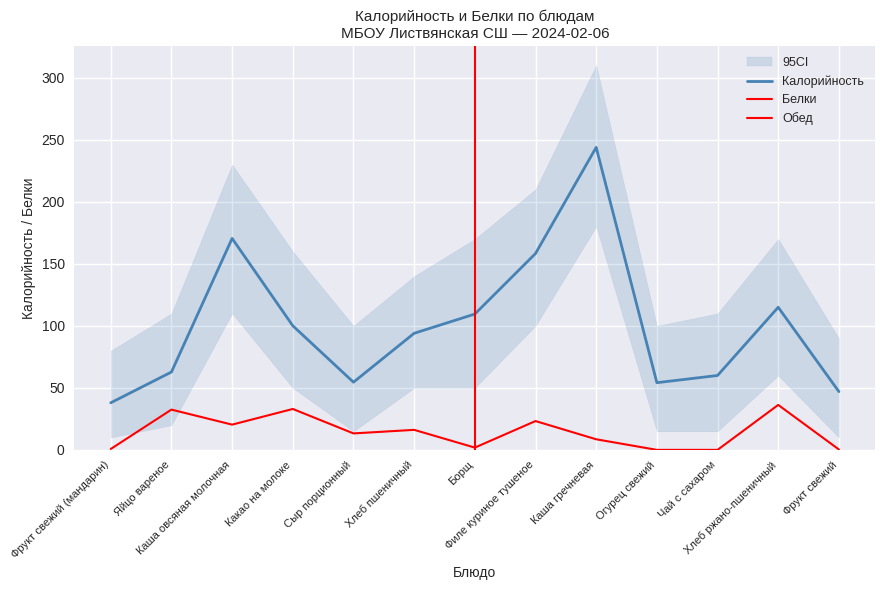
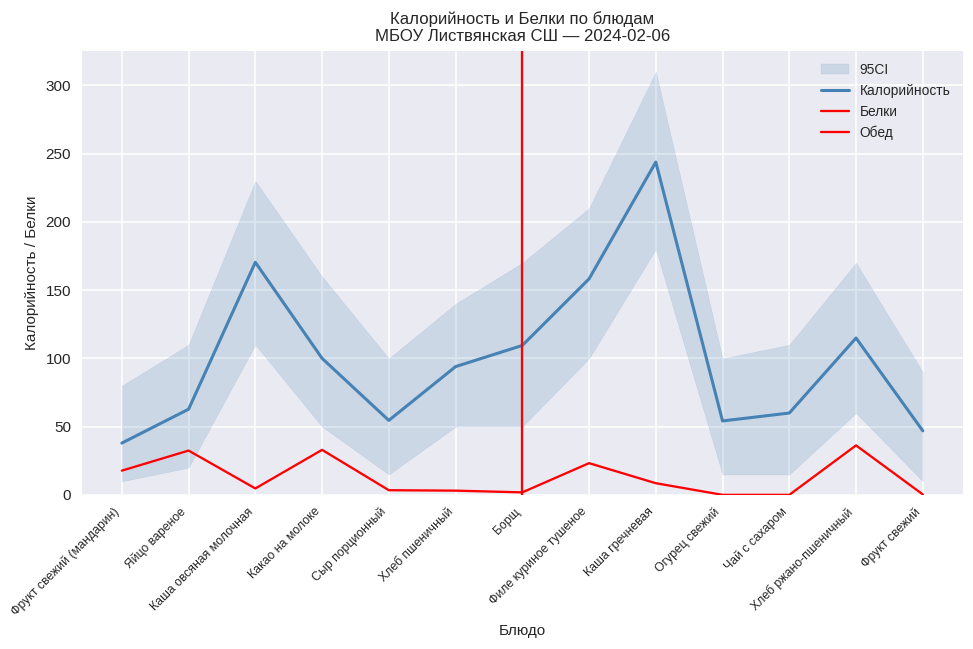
  {
    "Белки": {
-     "Фрукт свежий (мандарин)": 1,
+     "Фрукт свежий (мандарин)": 18,
      "Яйцо вареное": 33,
-     "Каша овсяная молочная": 20,
+     "Каша овсяная молочная": 5,
      "Какао на молоке": 33,
-     "Сыр порционный": 13,
-     "Хлеб пшеничный": 16,
+     "Сыр порционный": 3,
+     "Хлеб пшеничный": 3,
      "Борщ": 2,
      "Филе куриное тушеное": 23,
      "Каша гречневая": 9,
      "Огурец свежий": 0,
      "Чай с сахаром": 0,
      "Хлеб ржано-пшеничный": 36,
      "Фрукт свежий": 0
    }
  }
